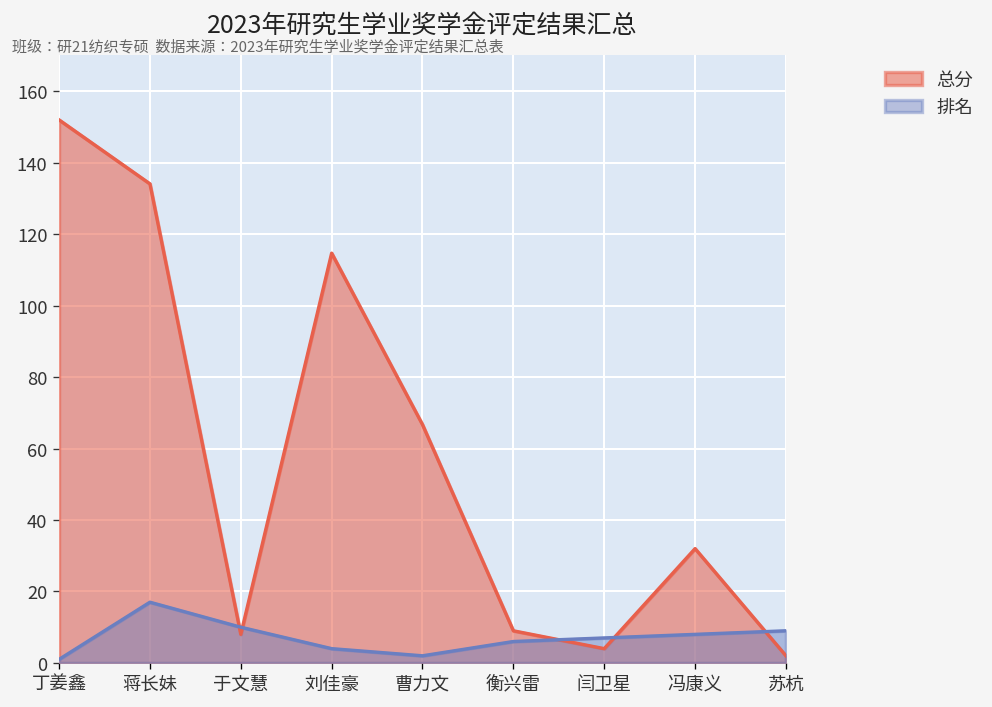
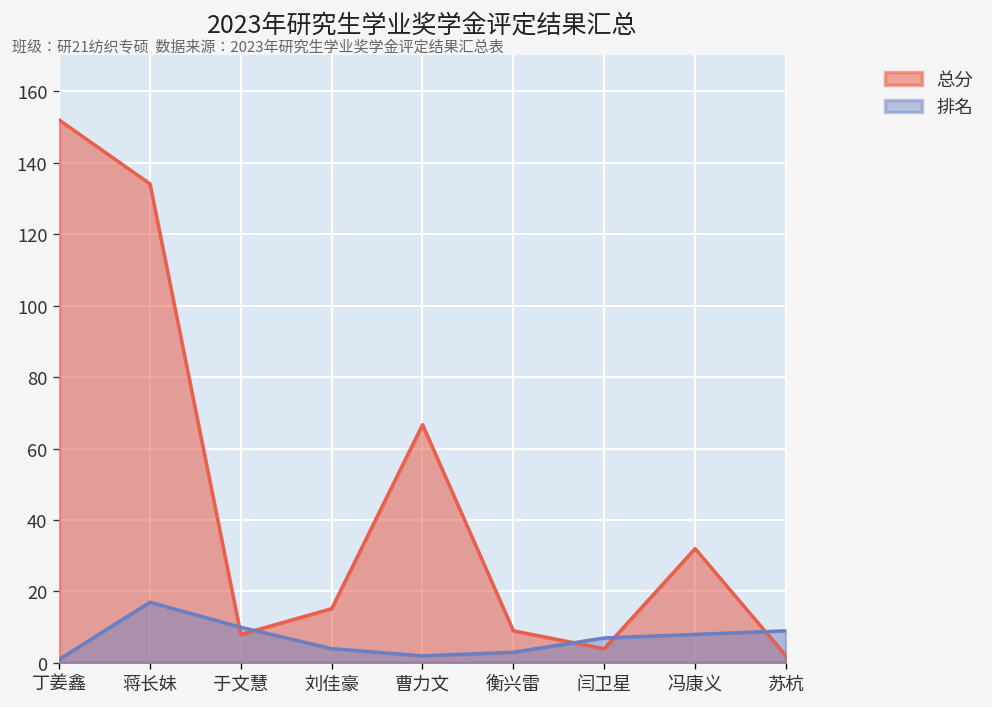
  {
    "总分": {
      "丁姜鑫": 152,
      "蒋长妹": 134,
      "于文慧": 8,
-     "刘佳豪": 115,
+     "刘佳豪": 15,
      "曹力文": 67,
      "衡兴雷": 9,
      "闫卫星": 4,
      "冯康义": 32,
      "苏杭": 2
    },
    "排名": {
      "丁姜鑫": 1,
      "蒋长妹": 17,
      "于文慧": 10,
      "刘佳豪": 4,
      "曹力文": 2,
-     "衡兴雷": 6,
+     "衡兴雷": 3,
      "闫卫星": 7,
      "冯康义": 8,
      "苏杭": 9
    }
  }
